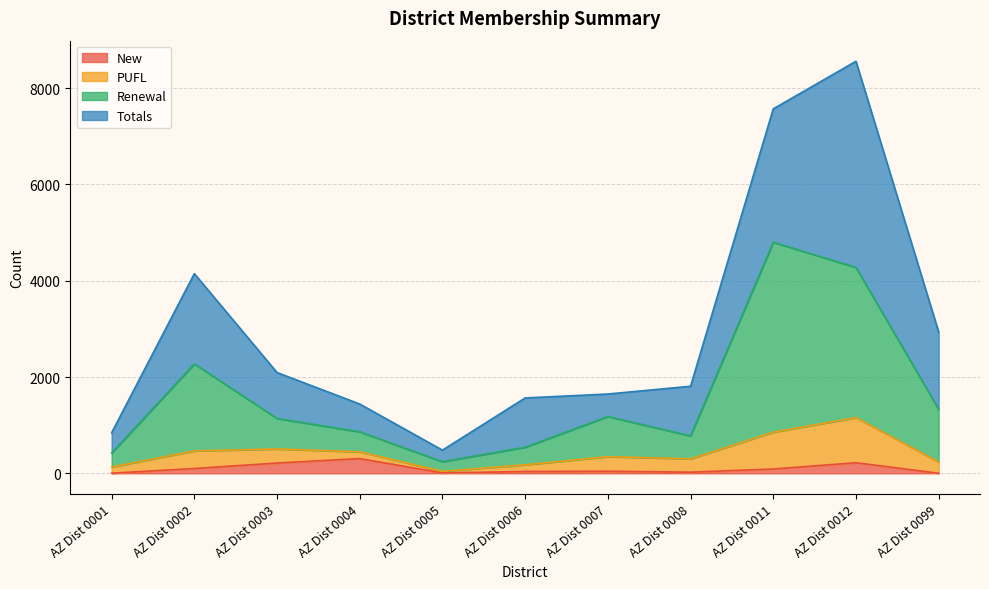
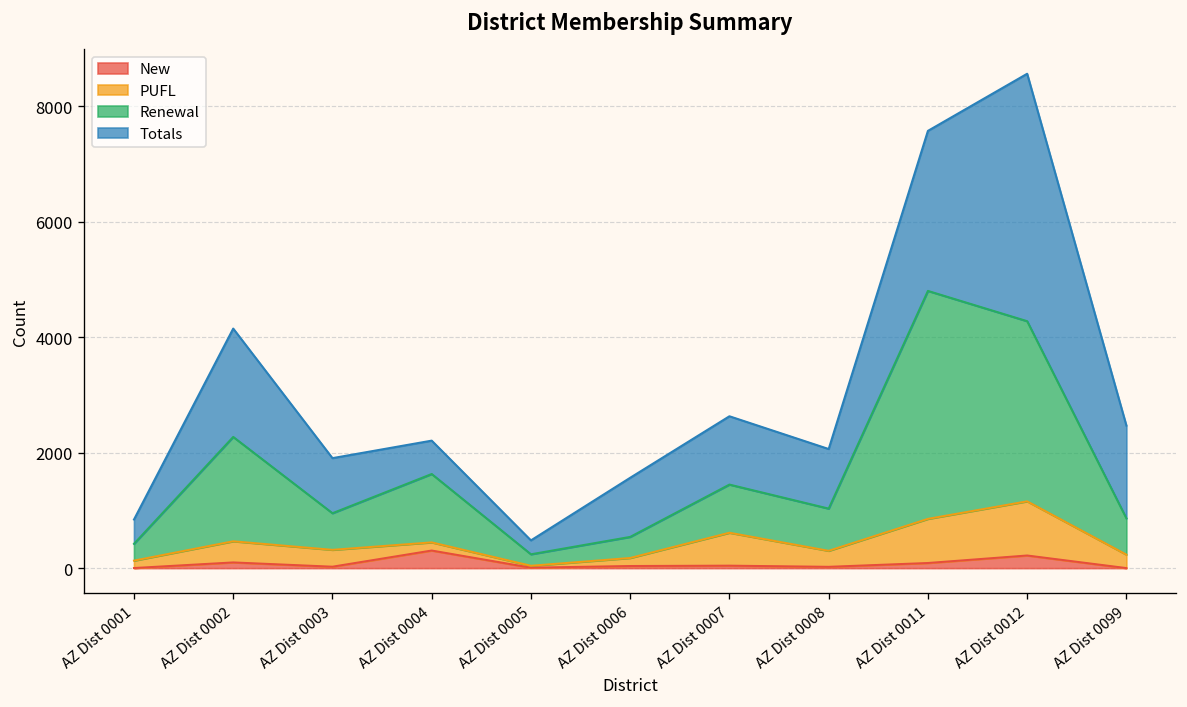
  {
    "New": {
      "AZ Dist 0001": 0,
      "AZ Dist 0002": 100,
-     "AZ Dist 0003": 200,
+     "AZ Dist 0003": 0,
      "AZ Dist 0004": 300,
      "AZ Dist 0006": 0,
      "AZ Dist 0007": 0,
      "AZ Dist 0008": 0,
      "AZ Dist 0011": 100,
      "AZ Dist 0012": 200,
      "AZ Dist 0099": 0
    },
    "PUFL": {
      "AZ Dist 0001": 100,
      "AZ Dist 0002": 400,
      "AZ Dist 0003": 300,
      "AZ Dist 0004": 100,
      "AZ Dist 0006": 100,
-     "AZ Dist 0007": 300,
+     "AZ Dist 0007": 600,
      "AZ Dist 0008": 300,
      "AZ Dist 0011": 800,
      "AZ Dist 0012": 900,
      "AZ Dist 0099": 200
    },
    "Renewal": {
      "AZ Dist 0001": 300,
      "AZ Dist 0002": 1800,
      "AZ Dist 0003": 600,
-     "AZ Dist 0004": 400,
+     "AZ Dist 0004": 1200,
      "AZ Dist 0005": 200,
      "AZ Dist 0006": 400,
      "AZ Dist 0007": 800,
-     "AZ Dist 0008": 500,
+     "AZ Dist 0008": 700,
      "AZ Dist 0011": 3900,
      "AZ Dist 0012": 3100,
-     "AZ Dist 0099": 1100
+     "AZ Dist 0099": 600
    },
    "Totals": {
      "AZ Dist 0001": 400,
      "AZ Dist 0002": 1900,
      "AZ Dist 0003": 1000,
      "AZ Dist 0004": 600,
      "AZ Dist 0005": 200,
      "AZ Dist 0006": 1000,
-     "AZ Dist 0007": 500,
+     "AZ Dist 0007": 1200,
      "AZ Dist 0008": 1000,
      "AZ Dist 0011": 2800,
      "AZ Dist 0012": 4300,
      "AZ Dist 0099": 1600
    }
  }
